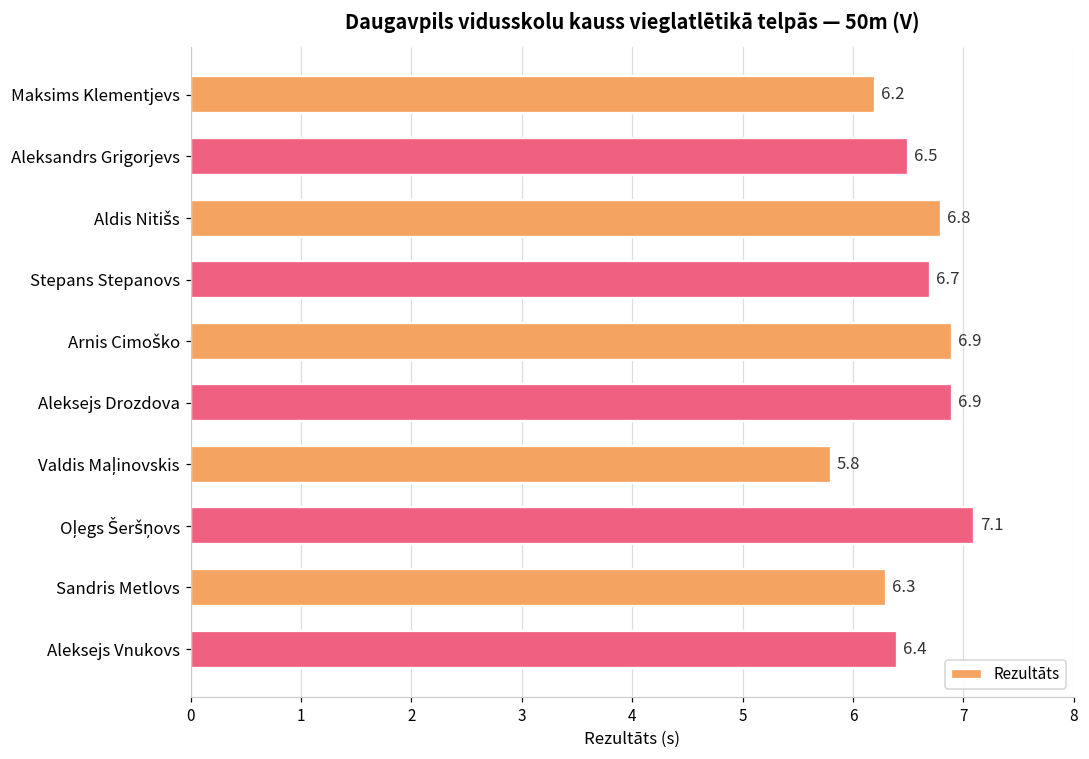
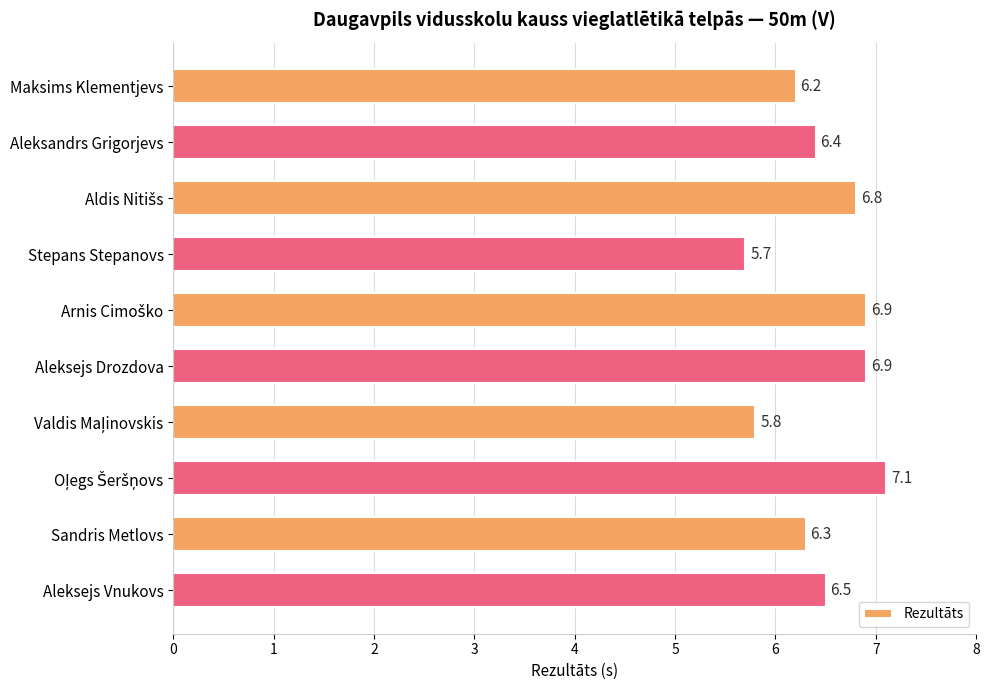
  {
    "Maksims Klementjevs": 6.2,
-   "Aleksandrs Grigorjevs": 6.5,
+   "Aleksandrs Grigorjevs": 6.4,
    "Aldis Nitišs": 6.8,
-   "Stepans Stepanovs": 6.7,
+   "Stepans Stepanovs": 5.7,
    "Arnis Cimoško": 6.9,
    "Aleksejs Drozdova": 6.9,
    "Valdis Maļinovskis": 5.8,
    "Oļegs Šeršņovs": 7.1,
    "Sandris Metlovs": 6.3,
-   "Aleksejs Vnukovs": 6.4
+   "Aleksejs Vnukovs": 6.5
  }
